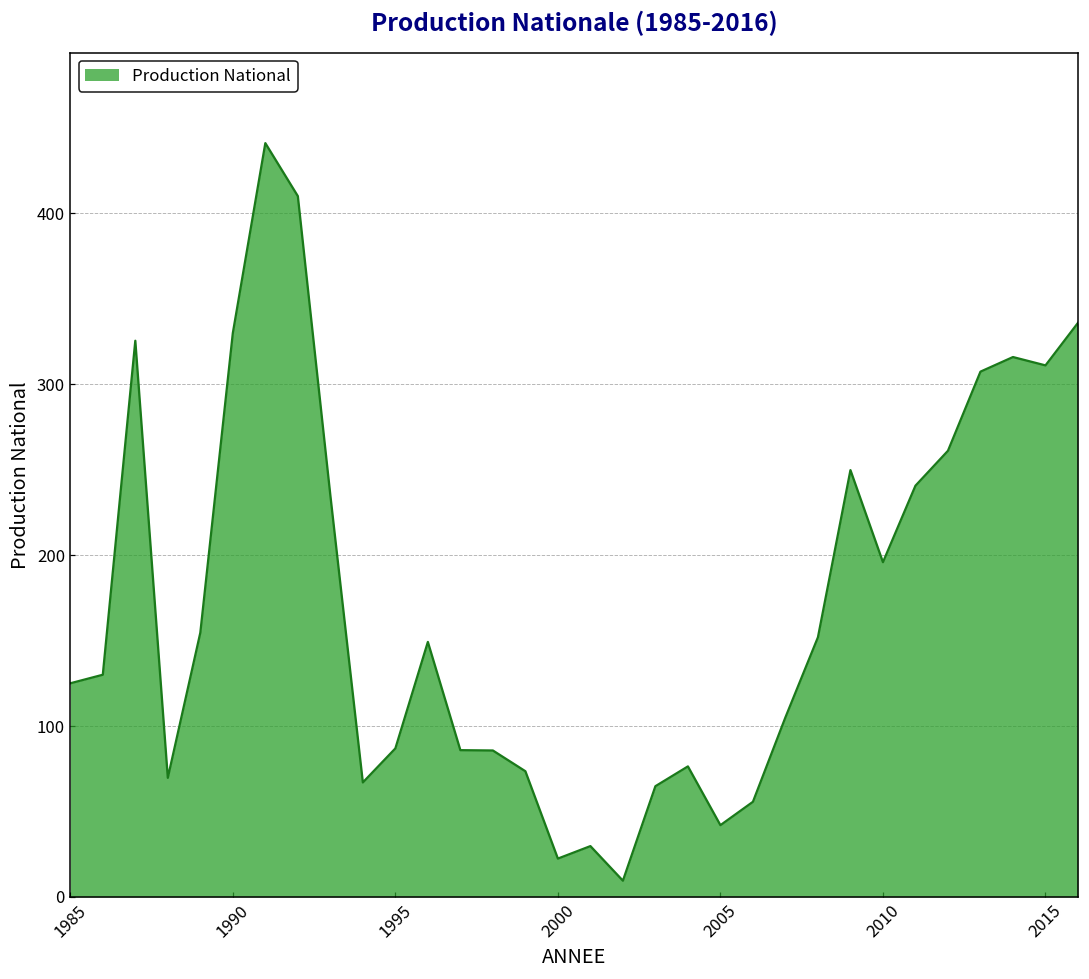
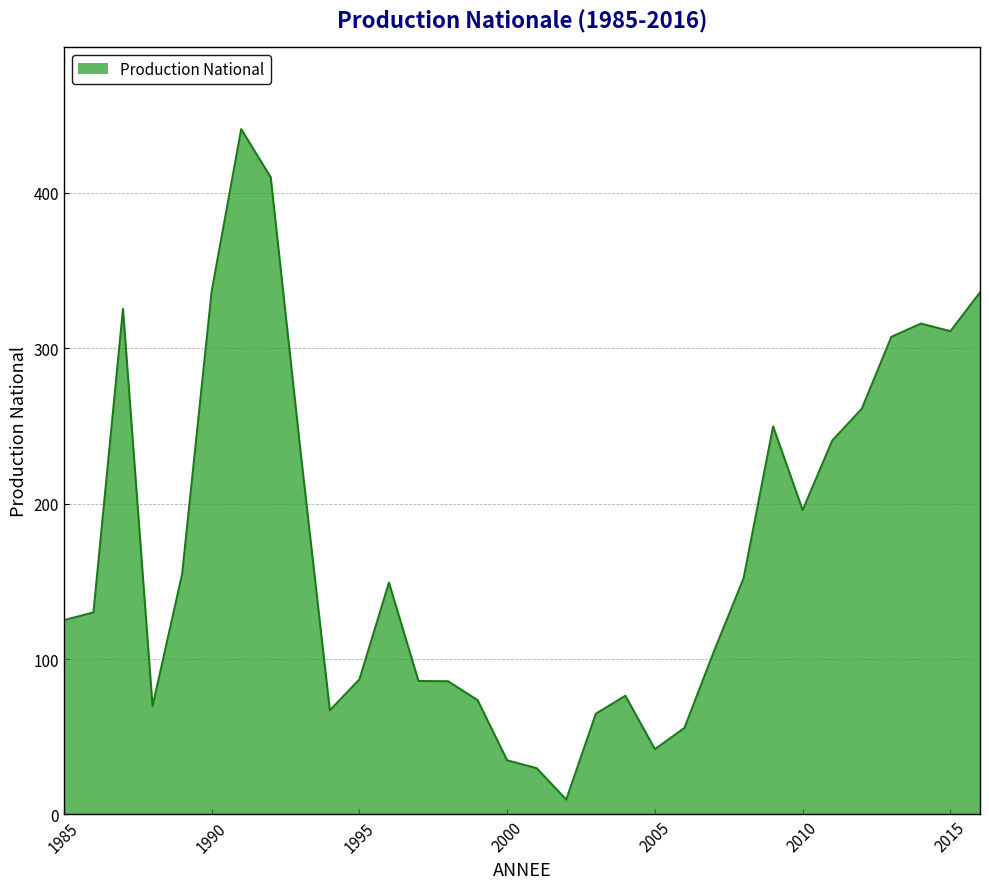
  {
    "1985": 125,
-   "1990": 330,
+   "1990": 337,
    "1995": 87,
-   "2000": 22,
+   "2000": 35,
    "2005": 42,
    "2010": 196,
    "2015": 311
  }
